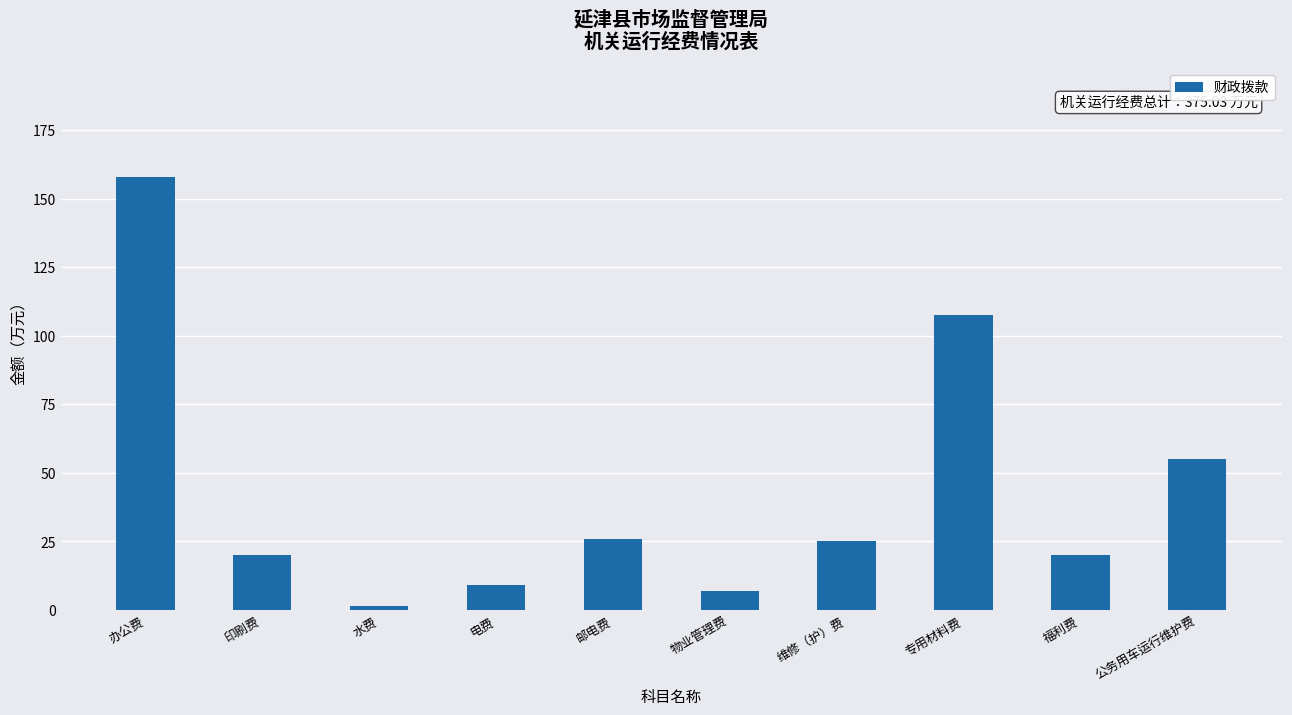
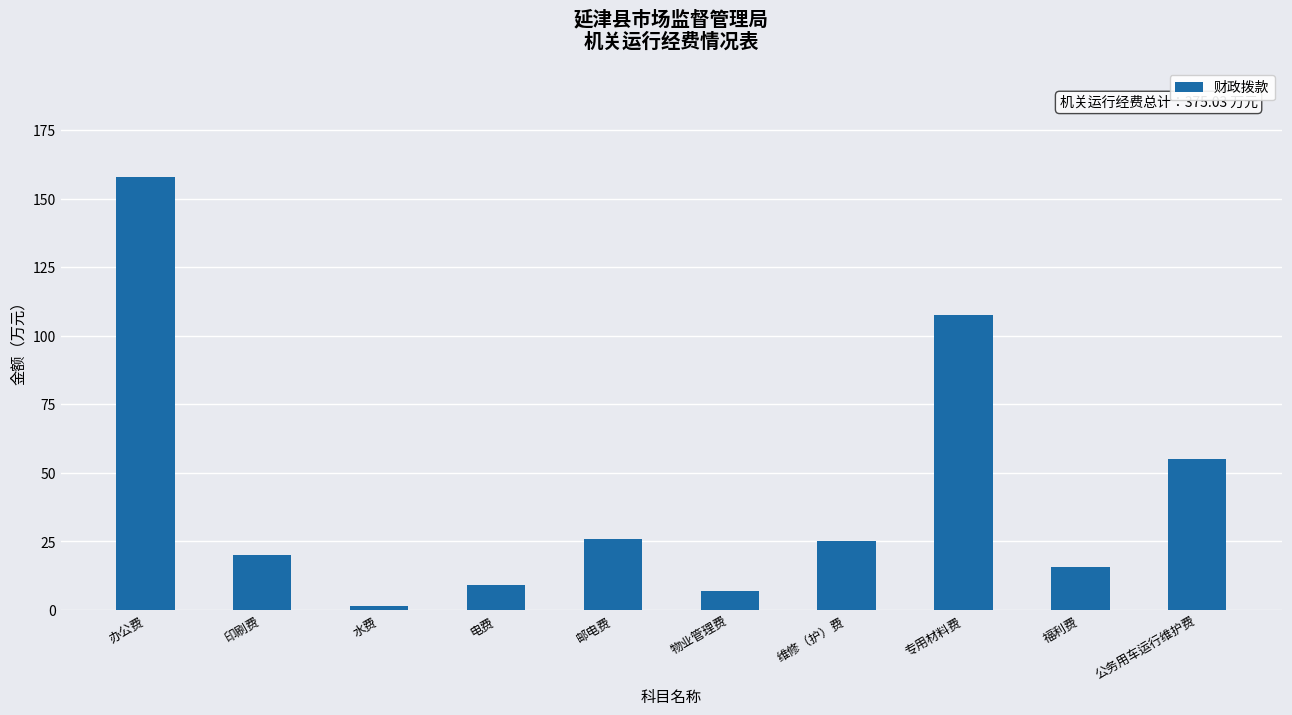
  {
    "办公费": 158,
    "印刷费": 20,
    "水费": 2,
    "电费": 9,
    "邮电费": 26,
    "物业管理费": 7,
    "维修（护）费": 25,
    "专用材料费": 108,
-   "福利费": 20,
+   "福利费": 16,
    "公务用车运行维护费": 55
  }
